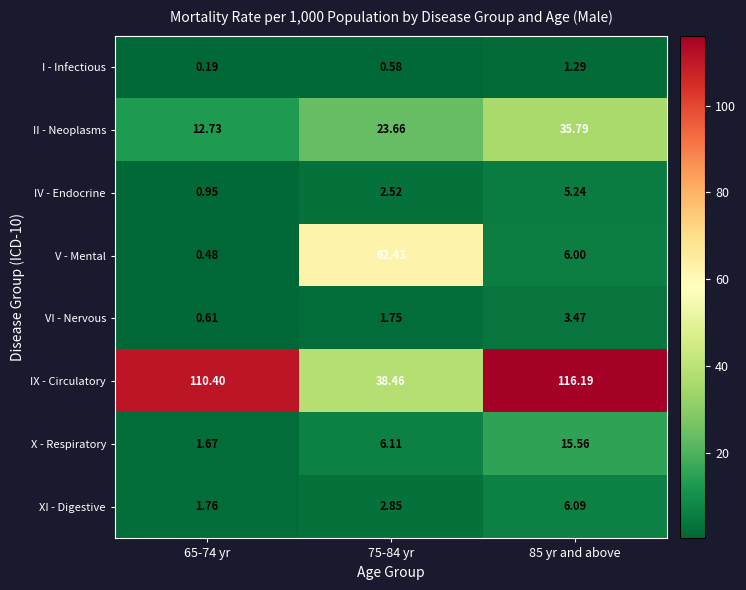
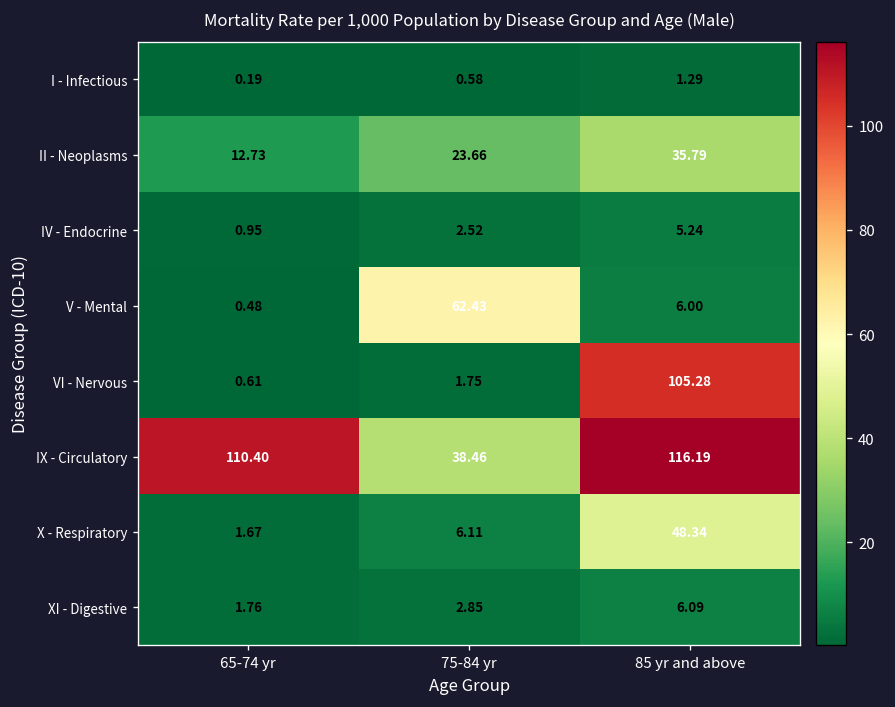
  {
    "I - Infectious": {
      "65-74 yr": 0.19,
      "75-84 yr": 0.58,
      "85 yr and above": 1.29
    },
    "II - Neoplasms": {
      "65-74 yr": 12.73,
      "75-84 yr": 23.66,
      "85 yr and above": 35.79
    },
    "IV - Endocrine": {
      "65-74 yr": 0.95,
      "75-84 yr": 2.52,
      "85 yr and above": 5.24
    },
    "V - Mental": {
      "65-74 yr": 0.48,
      "75-84 yr": 62.43,
      "85 yr and above": 6.00
    },
    "VI - Nervous": {
      "65-74 yr": 0.61,
      "75-84 yr": 1.75,
-     "85 yr and above": 3.47
+     "85 yr and above": 105.28
    },
    "IX - Circulatory": {
      "65-74 yr": 110.40,
      "75-84 yr": 38.46,
      "85 yr and above": 116.19
    },
    "X - Respiratory": {
      "65-74 yr": 1.67,
      "75-84 yr": 6.11,
-     "85 yr and above": 15.56
+     "85 yr and above": 48.34
    },
    "XI - Digestive": {
      "65-74 yr": 1.76,
      "75-84 yr": 2.85,
      "85 yr and above": 6.09
    }
  }
